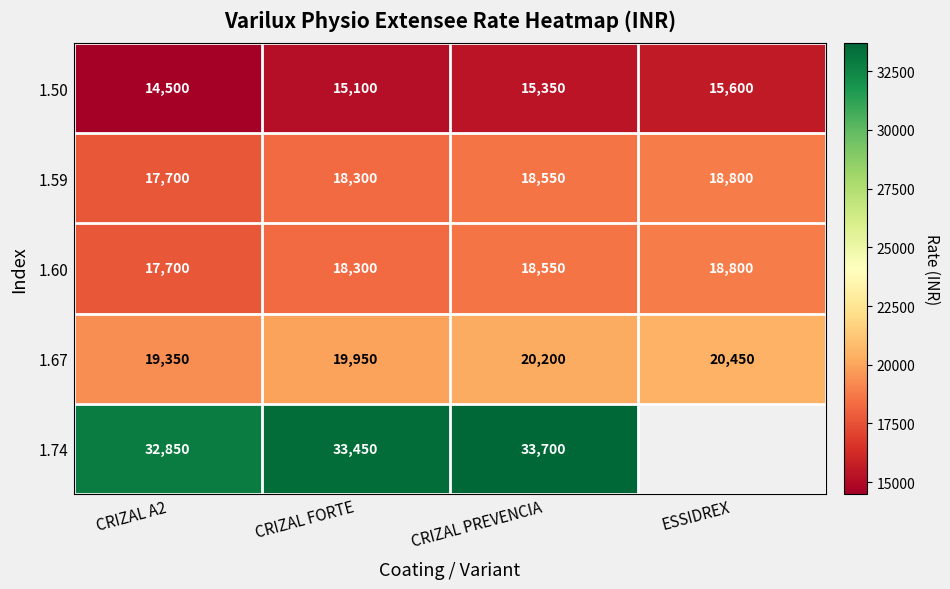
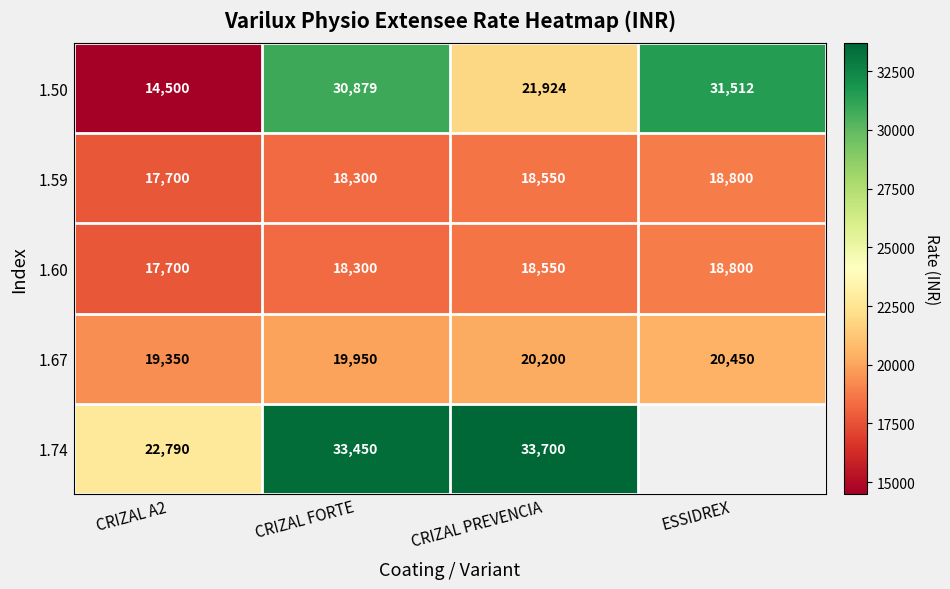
  {
    "1.50": {
      "CRIZAL A2": "14,500",
-     "CRIZAL FORTE": "15,100",
-     "CRIZAL PREVENCIA": "15,350",
-     "ESSIDREX": "15,600"
+     "CRIZAL FORTE": "30,879",
+     "CRIZAL PREVENCIA": "21,924",
+     "ESSIDREX": "31,512"
    },
    "1.59": {
      "CRIZAL A2": "17,700",
      "CRIZAL FORTE": "18,300",
      "CRIZAL PREVENCIA": "18,550",
      "ESSIDREX": "18,800"
    },
    "1.60": {
      "CRIZAL A2": "17,700",
      "CRIZAL FORTE": "18,300",
      "CRIZAL PREVENCIA": "18,550",
      "ESSIDREX": "18,800"
    },
    "1.67": {
      "CRIZAL A2": "19,350",
      "CRIZAL FORTE": "19,950",
      "CRIZAL PREVENCIA": "20,200",
      "ESSIDREX": "20,450"
    },
    "1.74": {
-     "CRIZAL A2": "32,850",
+     "CRIZAL A2": "22,790",
      "CRIZAL FORTE": "33,450",
      "CRIZAL PREVENCIA": "33,700"
    }
  }
